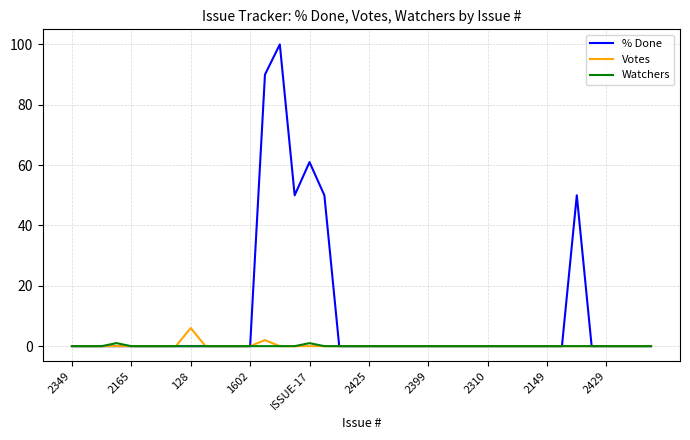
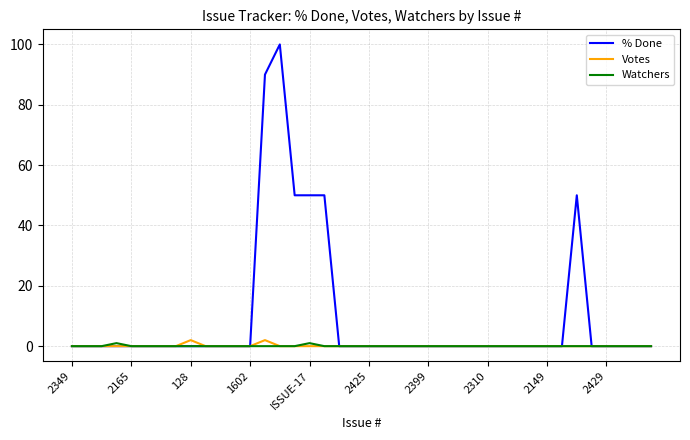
  {
    "% Done": {
-     "ISSUE-17": 61
+     "ISSUE-17": 50
    },
    "Votes": {
-     "128": 6,
+     "128": 2,
      "ISSUE-17": 0
    },
    "Watchers": {
      "ISSUE-17": 1
    }
  }
